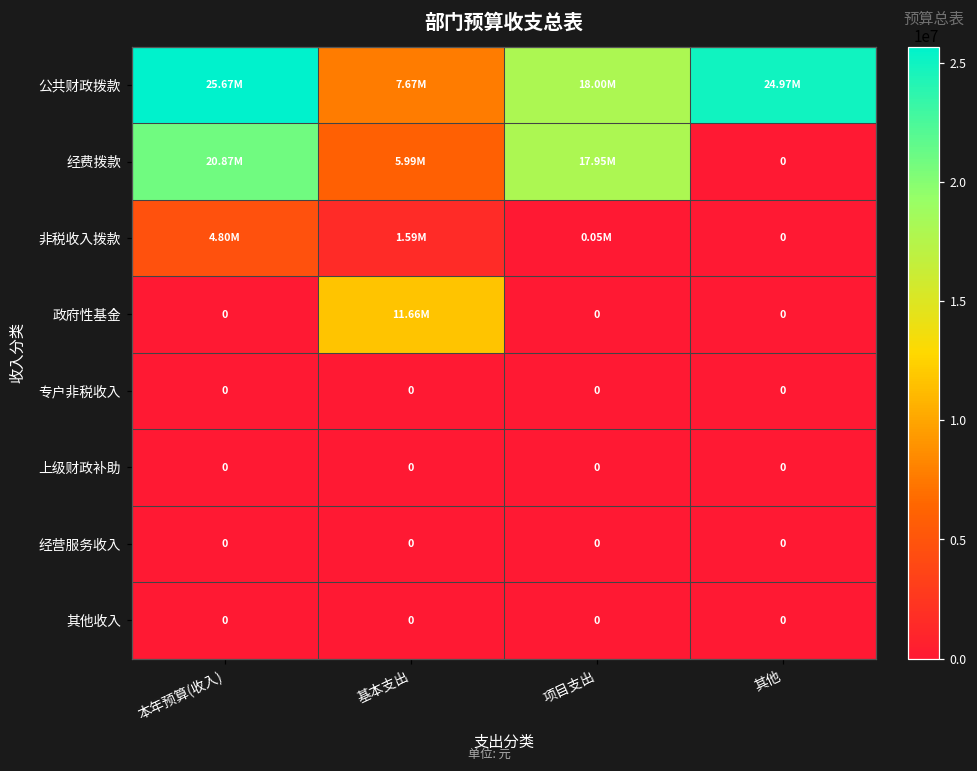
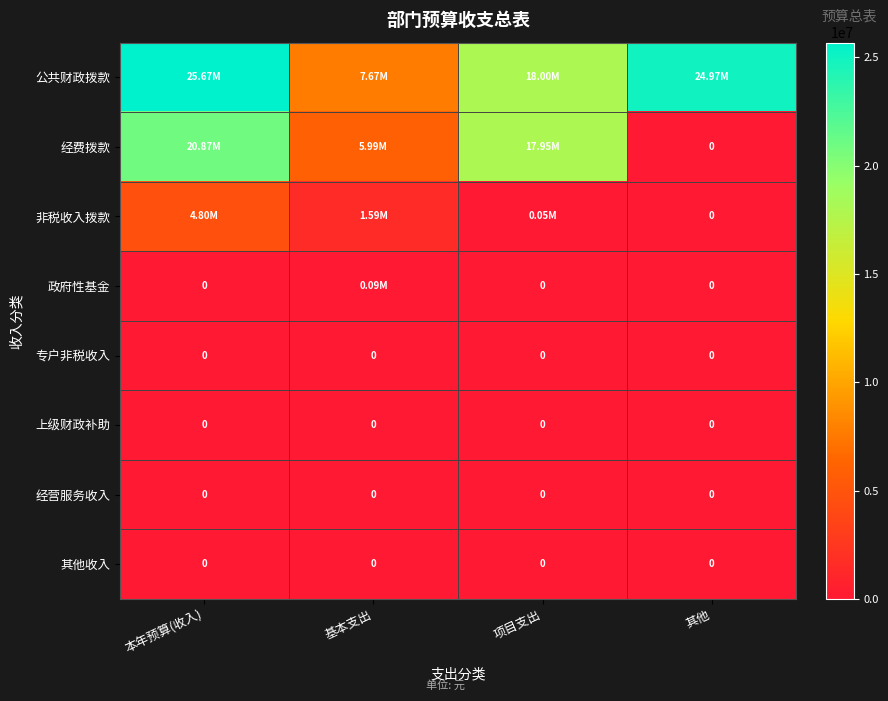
  {
    "公共财政拨款": {
      "本年预算(收入)": "25.67M",
      "基本支出": "7.67M",
      "项目支出": "18.00M",
      "其他": "24.97M"
    },
    "经费拨款": {
      "本年预算(收入)": "20.87M",
      "基本支出": "5.99M",
      "项目支出": "17.95M",
      "其他": "0"
    },
    "非税收入拨款": {
      "本年预算(收入)": "4.80M",
      "基本支出": "1.59M",
      "项目支出": "0.05M",
      "其他": "0"
    },
    "政府性基金": {
      "本年预算(收入)": "0",
-     "基本支出": "11.66M",
+     "基本支出": "0.09M",
      "项目支出": "0",
      "其他": "0"
    },
    "专户非税收入": {
      "本年预算(收入)": "0",
      "基本支出": "0",
      "项目支出": "0",
      "其他": "0"
    },
    "上级财政补助": {
      "本年预算(收入)": "0",
      "基本支出": "0",
      "项目支出": "0",
      "其他": "0"
    },
    "经营服务收入": {
      "本年预算(收入)": "0",
      "基本支出": "0",
      "项目支出": "0",
      "其他": "0"
    },
    "其他收入": {
      "本年预算(收入)": "0",
      "基本支出": "0",
      "项目支出": "0",
      "其他": "0"
    }
  }
